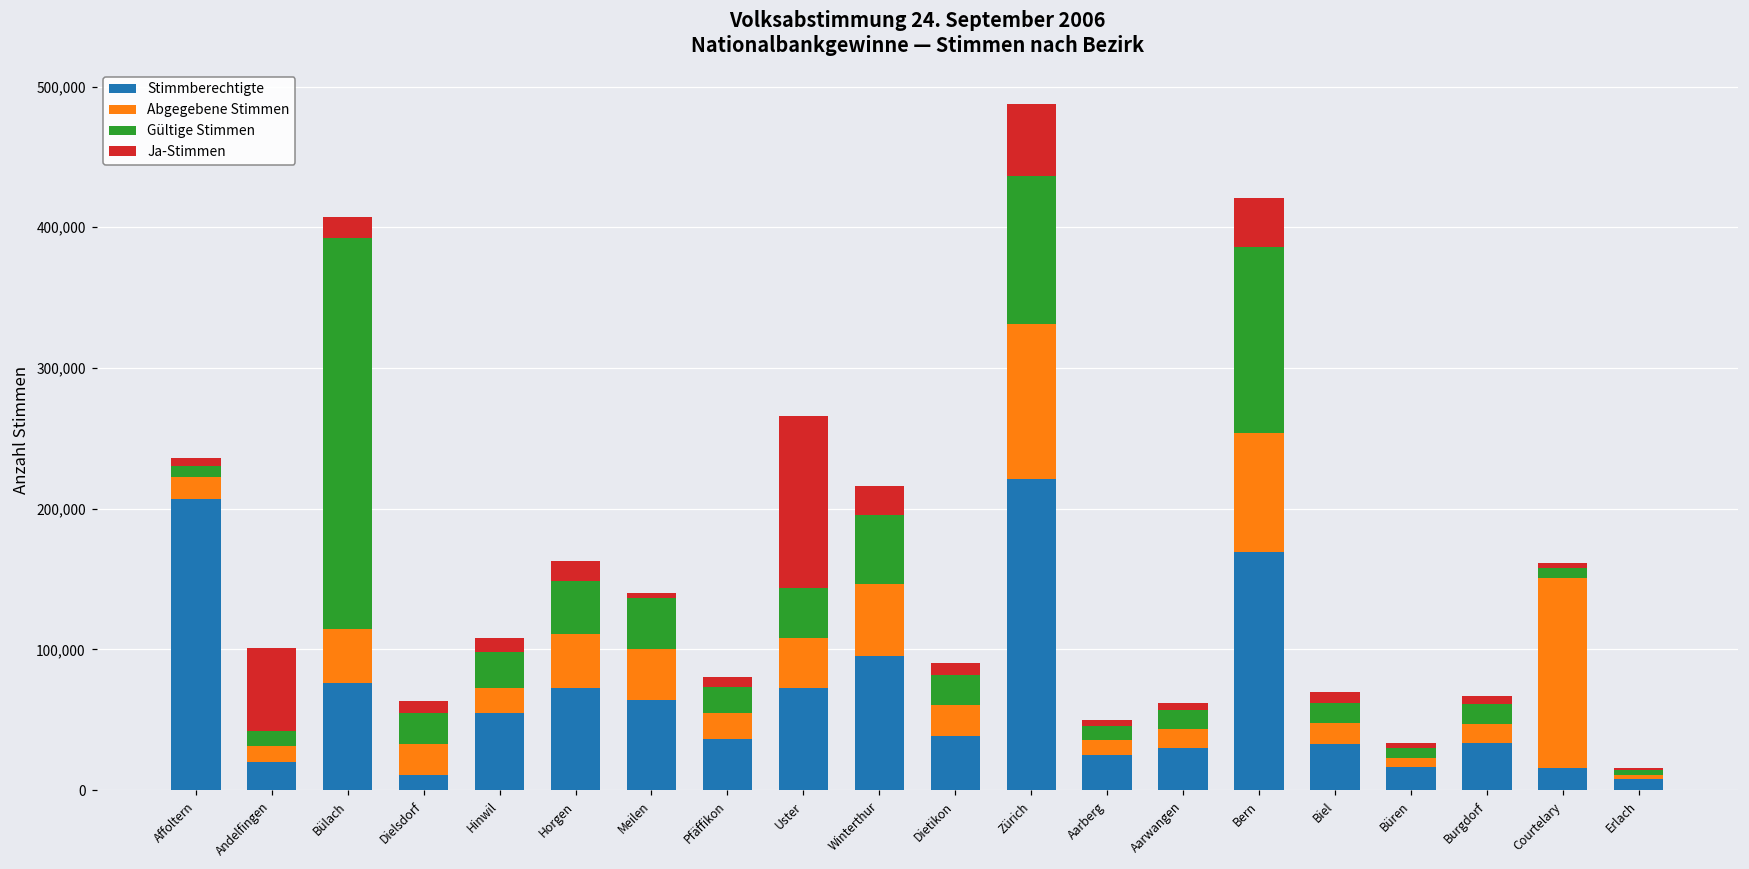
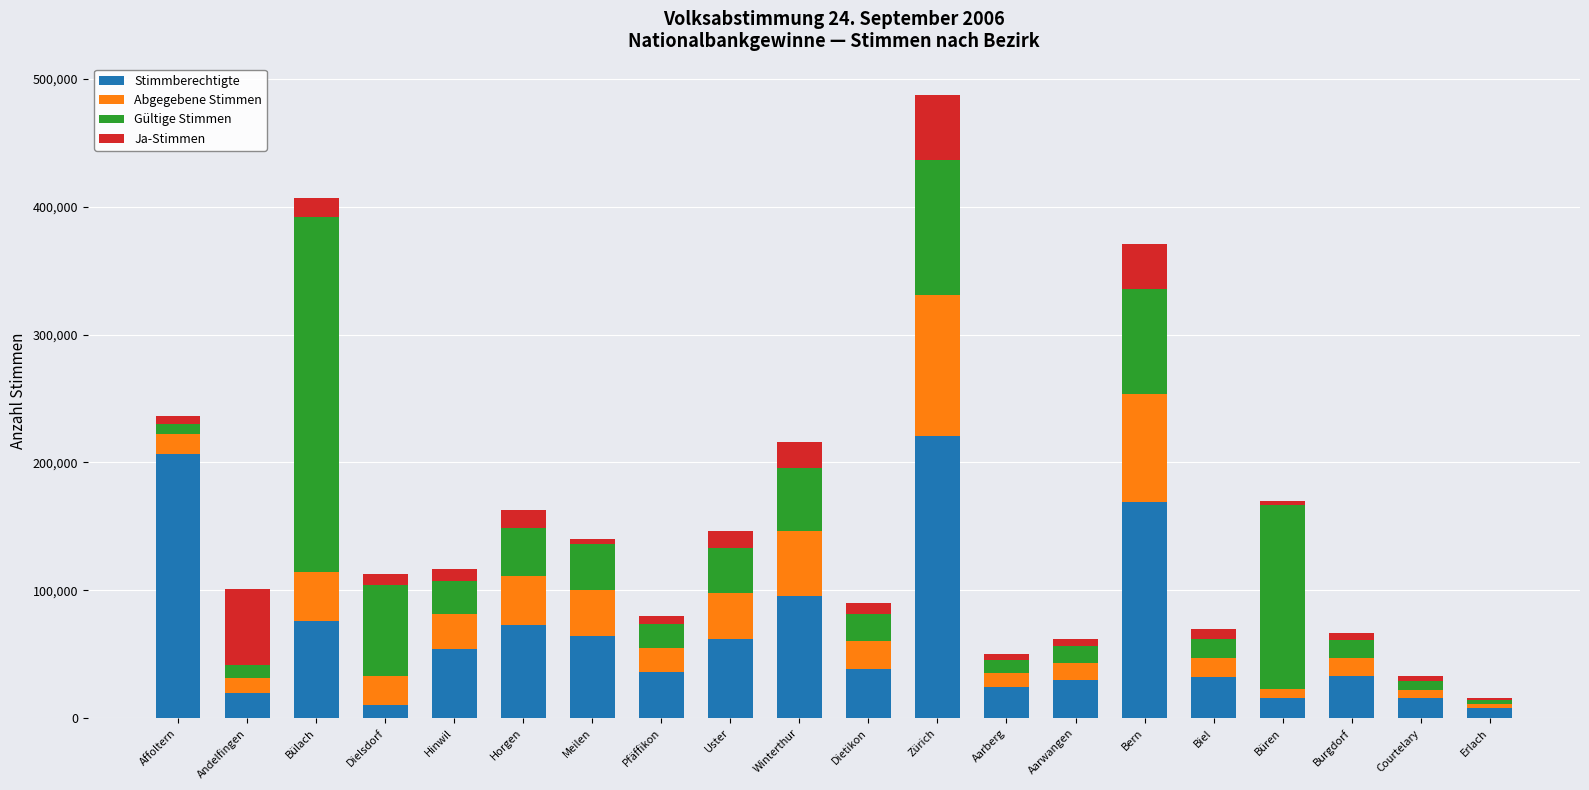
  {
    "Stimmberechtigte": {
      "Affoltern": "207,000",
      "Andelfingen": "20,000",
      "Bülach": "76,000",
      "Dielsdorf": "10,000",
      "Hinwil": "54,000",
      "Horgen": "73,000",
      "Meilen": "64,000",
      "Pfäffikon": "36,000",
-     "Uster": "72,000",
+     "Uster": "62,000",
      "Winterthur": "96,000",
      "Dietikon": "38,000",
      "Zürich": "221,000",
      "Aarberg": "25,000",
      "Aarwangen": "30,000",
      "Bern": "169,000",
      "Biel": "33,000",
      "Büren": "16,000",
      "Burgdorf": "33,000",
      "Courtelary": "16,000",
      "Erlach": "8,000"
    },
    "Abgegebene Stimmen": {
      "Affoltern": "16,000",
      "Andelfingen": "11,000",
      "Bülach": "38,000",
      "Dielsdorf": "22,000",
-     "Hinwil": "18,000",
+     "Hinwil": "27,000",
      "Horgen": "39,000",
      "Meilen": "37,000",
      "Pfäffikon": "19,000",
      "Uster": "36,000",
      "Winterthur": "51,000",
      "Dietikon": "22,000",
      "Zürich": "110,000",
      "Aarberg": "11,000",
      "Aarwangen": "14,000",
      "Bern": "85,000",
      "Biel": "15,000",
      "Büren": "7,000",
      "Burgdorf": "14,000",
-     "Courtelary": "135,000",
+     "Courtelary": "7,000",
      "Erlach": "3,000"
    },
    "Gültige Stimmen": {
      "Affoltern": "8,000",
      "Andelfingen": "11,000",
      "Bülach": "278,000",
-     "Dielsdorf": "22,000",
+     "Dielsdorf": "71,000",
      "Hinwil": "26,000",
      "Horgen": "38,000",
      "Meilen": "36,000",
      "Pfäffikon": "18,000",
      "Uster": "35,000",
      "Winterthur": "49,000",
      "Dietikon": "21,000",
      "Zürich": "105,000",
      "Aarberg": "10,000",
      "Aarwangen": "13,000",
-     "Bern": "132,000",
+     "Bern": "82,000",
      "Biel": "14,000",
-     "Büren": "7,000",
+     "Büren": "143,000",
      "Burgdorf": "14,000",
      "Courtelary": "7,000",
      "Erlach": "3,000"
    },
    "Ja-Stimmen": {
      "Affoltern": "6,000",
      "Andelfingen": "59,000",
      "Bülach": "15,000",
      "Dielsdorf": "8,000",
      "Hinwil": "10,000",
      "Horgen": "14,000",
      "Meilen": "4,000",
      "Pfäffikon": "7,000",
-     "Uster": "122,000",
+     "Uster": "13,000",
      "Winterthur": "20,000",
      "Dietikon": "9,000",
      "Zürich": "51,000",
      "Aarberg": "4,000",
      "Aarwangen": "5,000",
      "Bern": "35,000",
      "Biel": "8,000",
      "Büren": "3,000",
      "Burgdorf": "6,000",
      "Courtelary": "4,000"
    }
  }
